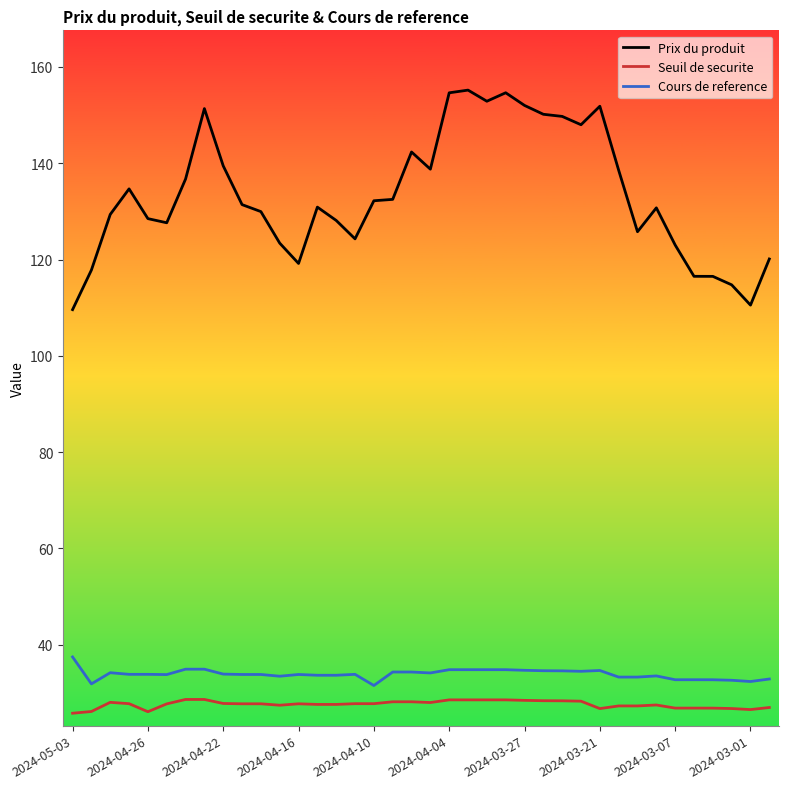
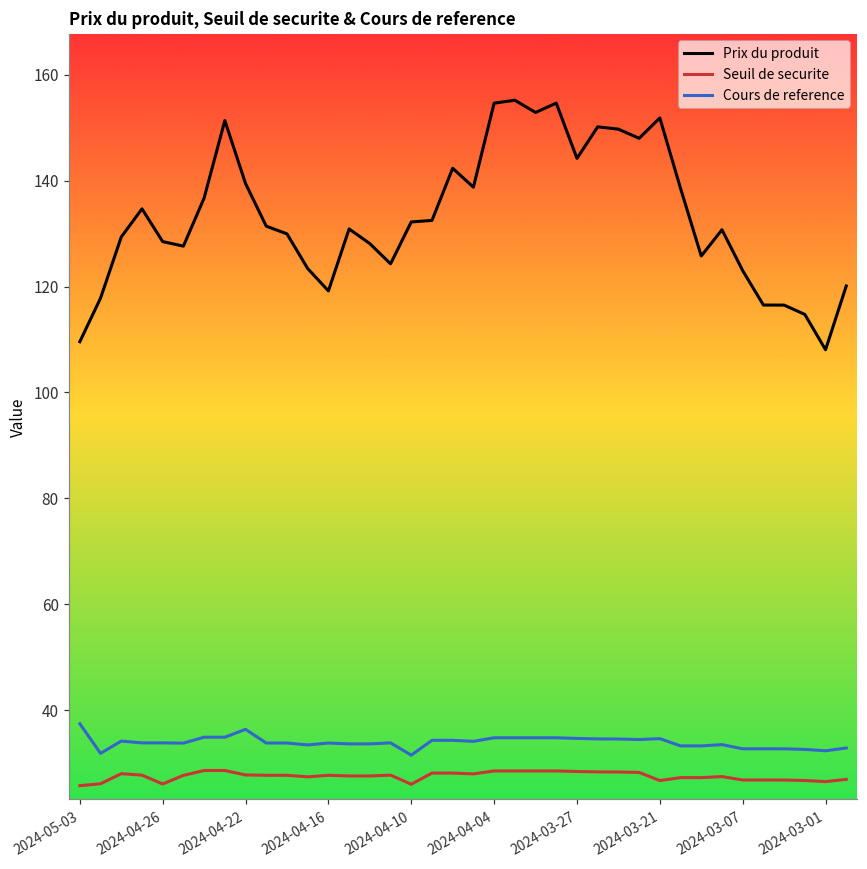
  {
    "Prix du produit": {
      "2024-05-03": 110,
      "2024-04-26": 128,
      "2024-04-22": 139,
      "2024-04-16": 119,
      "2024-04-10": 132,
      "2024-04-04": 155,
-     "2024-03-27": 152,
+     "2024-03-27": 144,
      "2024-03-21": 152,
      "2024-03-07": 123,
-     "2024-03-01": 111
+     "2024-03-01": 108
    },
    "Seuil de securite": {
      "2024-05-03": 26,
      "2024-04-26": 26,
      "2024-04-22": 28,
      "2024-04-16": 28,
-     "2024-04-10": 28,
+     "2024-04-10": 26,
      "2024-04-04": 29,
      "2024-03-27": 28,
      "2024-03-21": 27,
      "2024-03-07": 27,
      "2024-03-01": 27
    },
    "Cours de reference": {
      "2024-05-03": 37,
      "2024-04-26": 34,
-     "2024-04-22": 34,
+     "2024-04-22": 36,
      "2024-04-16": 34,
      "2024-04-10": 32,
      "2024-04-04": 35,
      "2024-03-27": 35,
      "2024-03-21": 35,
      "2024-03-07": 33,
      "2024-03-01": 32
    }
  }
